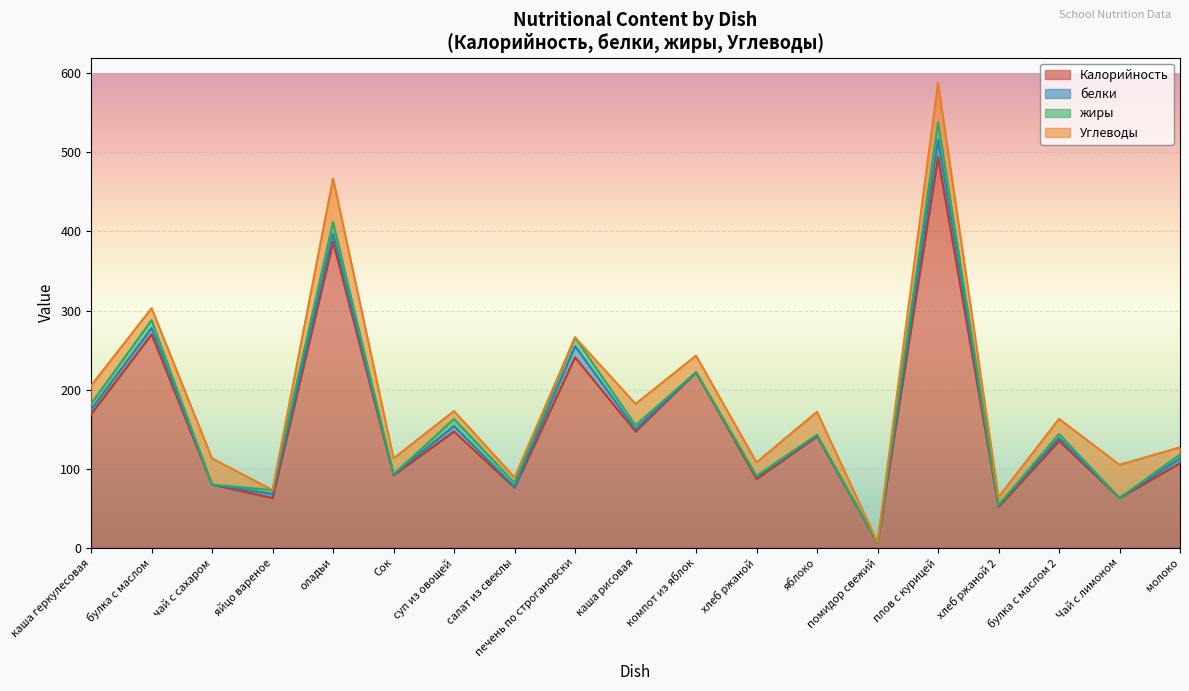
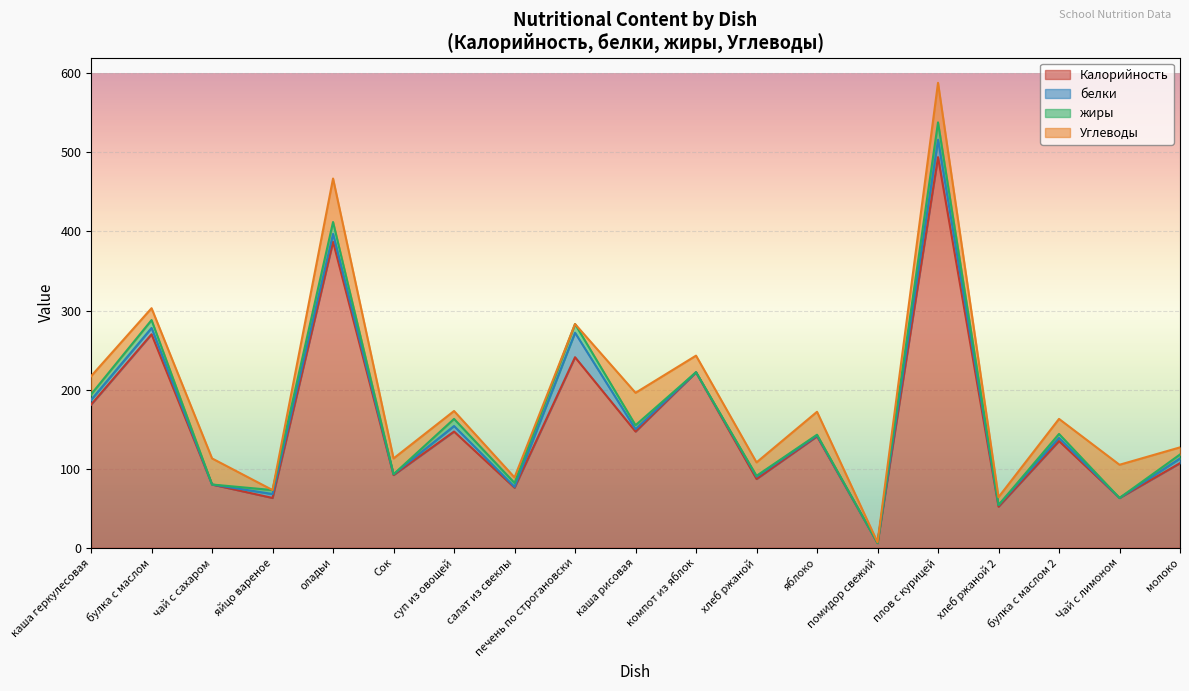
  {
    "Калорийность": {
-     "каша геркулесовая": 170,
+     "каша геркулесовая": 180,
      "булка с маслом": 270,
      "яйцо вареное": 60,
      "оладьи": 390,
      "суп из овощей": 150,
      "печень по строгановски": 240,
      "плов с курицей": 490,
      "булка с маслом 2": 140,
      "молоко": 110
    },
    "белки": {
      "каша геркулесовая": 10,
      "булка с маслом": 10,
      "яйцо вареное": 10,
      "оладьи": 10,
      "суп из овощей": 10,
-     "печень по строгановски": 10,
+     "печень по строгановски": 30,
      "плов с курицей": 20,
      "булка с маслом 2": 0,
      "молоко": 10
    },
    "жиры": {
      "каша геркулесовая": 10,
      "булка с маслом": 10,
      "оладьи": 20,
      "суп из овощей": 10,
      "салат из свеклы": 10,
      "каша рисовая": 10,
      "плов с курицей": 20,
      "булка с маслом 2": 10,
      "молоко": 10
    },
    "Углеводы": {
      "каша геркулесовая": 20,
      "булка с маслом": 20,
      "чай с сахаром": 30,
      "оладьи": 60,
      "Сок": 20,
      "суп из овощей": 10,
      "салат из свеклы": 10,
-     "каша рисовая": 30,
+     "каша рисовая": 40,
      "компот из яблок": 20,
      "хлеб ржаной": 20,
      "яблоко": 30,
      "плов с курицей": 50,
      "хлеб ржаной 2": 10,
      "булка с маслом 2": 20,
      "Чай с лимоном": 40,
      "молоко": 10
    }
  }
